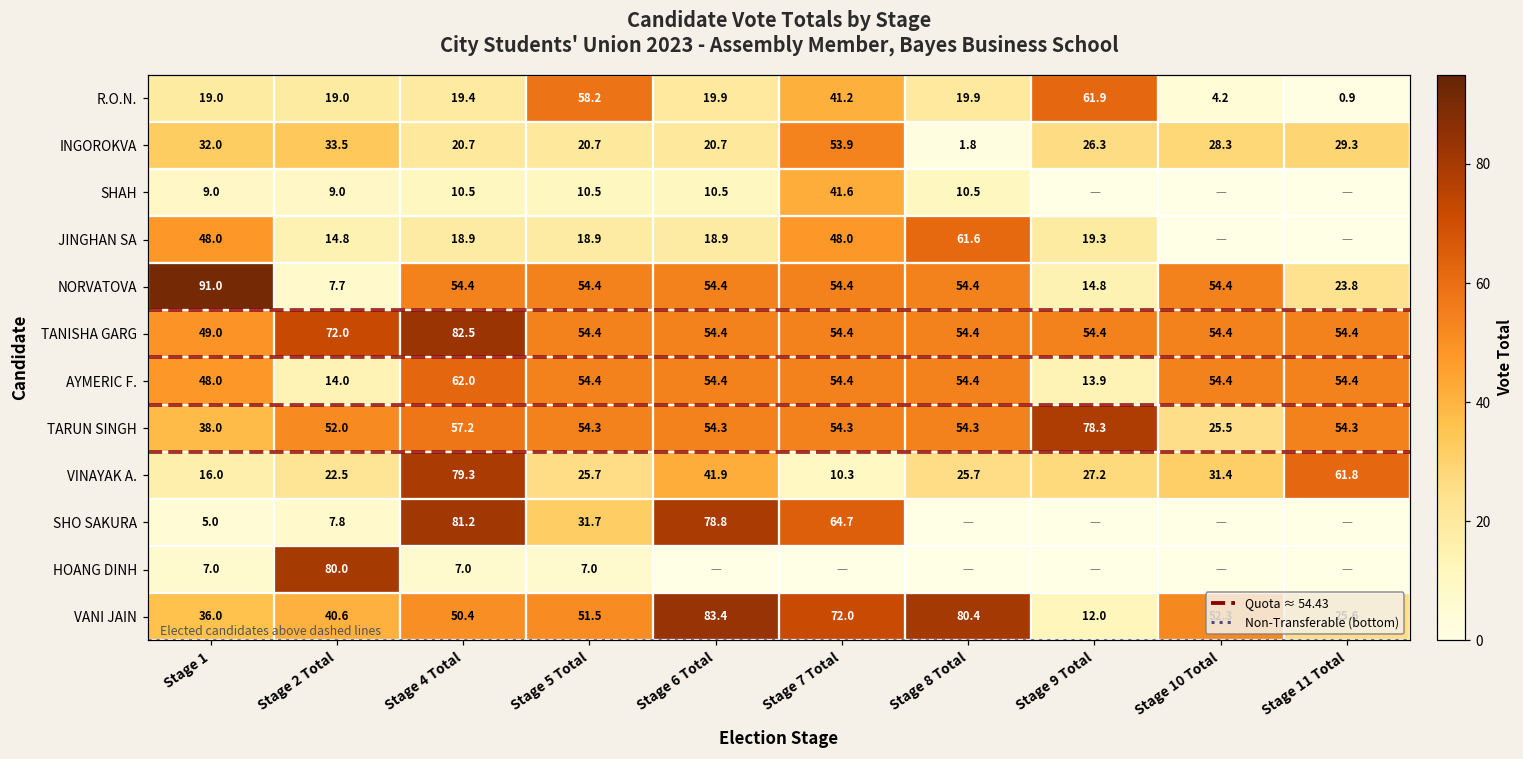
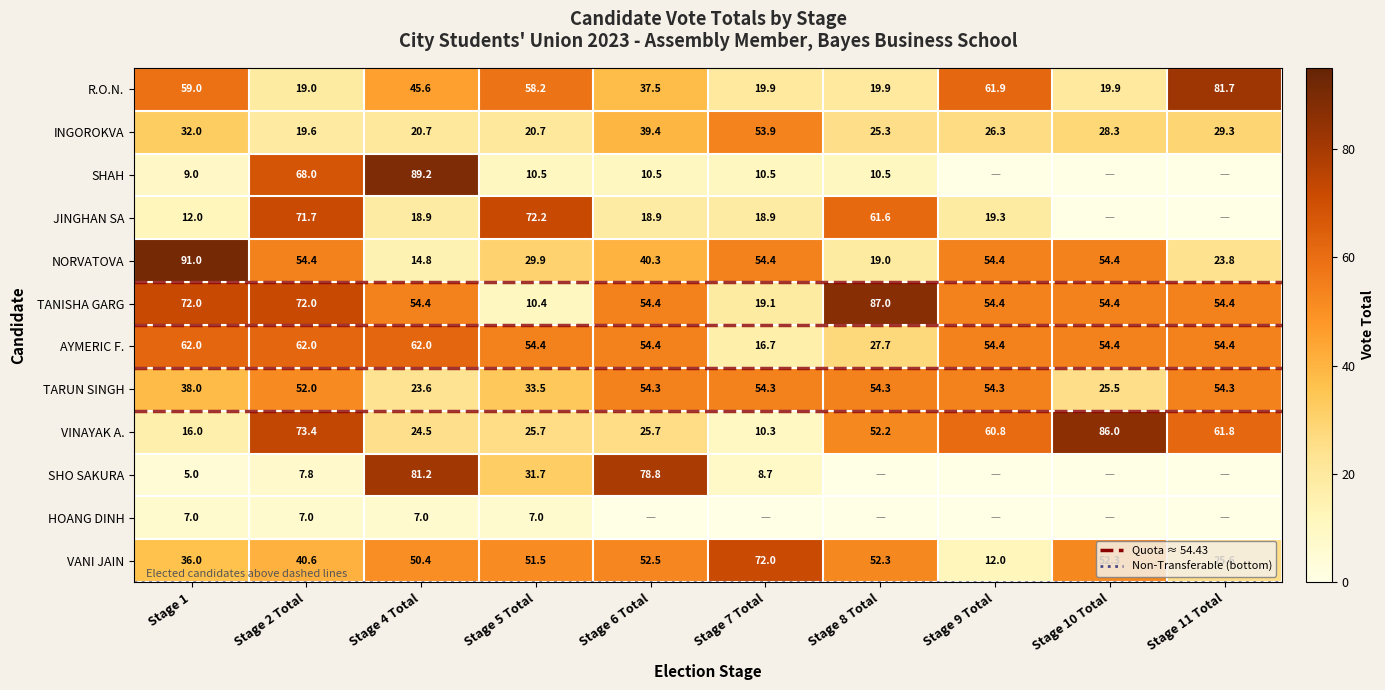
  {
    "R.O.N.": {
-     "Stage 1": 19.0,
+     "Stage 1": 59.0,
      "Stage 2 Total": 19.0,
-     "Stage 4 Total": 19.4,
+     "Stage 4 Total": 45.6,
      "Stage 5 Total": 58.2,
-     "Stage 6 Total": 19.9,
-     "Stage 7 Total": 41.2,
+     "Stage 6 Total": 37.5,
+     "Stage 7 Total": 19.9,
      "Stage 8 Total": 19.9,
      "Stage 9 Total": 61.9,
-     "Stage 10 Total": 4.2,
-     "Stage 11 Total": 0.9
+     "Stage 10 Total": 19.9,
+     "Stage 11 Total": 81.7
    },
    "INGOROKVA": {
      "Stage 1": 32.0,
-     "Stage 2 Total": 33.5,
+     "Stage 2 Total": 19.6,
      "Stage 4 Total": 20.7,
      "Stage 5 Total": 20.7,
-     "Stage 6 Total": 20.7,
+     "Stage 6 Total": 39.4,
      "Stage 7 Total": 53.9,
-     "Stage 8 Total": 1.8,
+     "Stage 8 Total": 25.3,
      "Stage 9 Total": 26.3,
      "Stage 10 Total": 28.3,
      "Stage 11 Total": 29.3
    },
    "SHAH": {
      "Stage 1": 9.0,
-     "Stage 2 Total": 9.0,
-     "Stage 4 Total": 10.5,
+     "Stage 2 Total": 68.0,
+     "Stage 4 Total": 89.2,
      "Stage 5 Total": 10.5,
      "Stage 6 Total": 10.5,
-     "Stage 7 Total": 41.6,
+     "Stage 7 Total": 10.5,
      "Stage 8 Total": 10.5
    },
    "JINGHAN SA": {
-     "Stage 1": 48.0,
-     "Stage 2 Total": 14.8,
+     "Stage 1": 12.0,
+     "Stage 2 Total": 71.7,
      "Stage 4 Total": 18.9,
-     "Stage 5 Total": 18.9,
+     "Stage 5 Total": 72.2,
      "Stage 6 Total": 18.9,
-     "Stage 7 Total": 48.0,
+     "Stage 7 Total": 18.9,
      "Stage 8 Total": 61.6,
      "Stage 9 Total": 19.3
    },
    "NORVATOVA": {
      "Stage 1": 91.0,
-     "Stage 2 Total": 7.7,
-     "Stage 4 Total": 54.4,
-     "Stage 5 Total": 54.4,
-     "Stage 6 Total": 54.4,
+     "Stage 2 Total": 54.4,
+     "Stage 4 Total": 14.8,
+     "Stage 5 Total": 29.9,
+     "Stage 6 Total": 40.3,
      "Stage 7 Total": 54.4,
-     "Stage 8 Total": 54.4,
-     "Stage 9 Total": 14.8,
+     "Stage 8 Total": 19.0,
+     "Stage 9 Total": 54.4,
      "Stage 10 Total": 54.4,
      "Stage 11 Total": 23.8
    },
    "TANISHA GARG": {
-     "Stage 1": 49.0,
+     "Stage 1": 72.0,
      "Stage 2 Total": 72.0,
-     "Stage 4 Total": 82.5,
-     "Stage 5 Total": 54.4,
+     "Stage 4 Total": 54.4,
+     "Stage 5 Total": 10.4,
      "Stage 6 Total": 54.4,
-     "Stage 7 Total": 54.4,
-     "Stage 8 Total": 54.4,
+     "Stage 7 Total": 19.1,
+     "Stage 8 Total": 87.0,
      "Stage 9 Total": 54.4,
      "Stage 10 Total": 54.4,
      "Stage 11 Total": 54.4
    },
    "AYMERIC F.": {
-     "Stage 1": 48.0,
-     "Stage 2 Total": 14.0,
+     "Stage 1": 62.0,
+     "Stage 2 Total": 62.0,
      "Stage 4 Total": 62.0,
      "Stage 5 Total": 54.4,
      "Stage 6 Total": 54.4,
-     "Stage 7 Total": 54.4,
-     "Stage 8 Total": 54.4,
-     "Stage 9 Total": 13.9,
+     "Stage 7 Total": 16.7,
+     "Stage 8 Total": 27.7,
+     "Stage 9 Total": 54.4,
      "Stage 10 Total": 54.4,
      "Stage 11 Total": 54.4
    },
    "TARUN SINGH": {
      "Stage 1": 38.0,
      "Stage 2 Total": 52.0,
-     "Stage 4 Total": 57.2,
-     "Stage 5 Total": 54.3,
+     "Stage 4 Total": 23.6,
+     "Stage 5 Total": 33.5,
      "Stage 6 Total": 54.3,
      "Stage 7 Total": 54.3,
      "Stage 8 Total": 54.3,
-     "Stage 9 Total": 78.3,
+     "Stage 9 Total": 54.3,
      "Stage 10 Total": 25.5,
      "Stage 11 Total": 54.3
    },
    "VINAYAK A.": {
      "Stage 1": 16.0,
-     "Stage 2 Total": 22.5,
-     "Stage 4 Total": 79.3,
+     "Stage 2 Total": 73.4,
+     "Stage 4 Total": 24.5,
      "Stage 5 Total": 25.7,
-     "Stage 6 Total": 41.9,
+     "Stage 6 Total": 25.7,
      "Stage 7 Total": 10.3,
-     "Stage 8 Total": 25.7,
-     "Stage 9 Total": 27.2,
-     "Stage 10 Total": 31.4,
+     "Stage 8 Total": 52.2,
+     "Stage 9 Total": 60.8,
+     "Stage 10 Total": 86.0,
      "Stage 11 Total": 61.8
    },
    "SHO SAKURA": {
      "Stage 1": 5.0,
      "Stage 2 Total": 7.8,
      "Stage 4 Total": 81.2,
      "Stage 5 Total": 31.7,
      "Stage 6 Total": 78.8,
-     "Stage 7 Total": 64.7
+     "Stage 7 Total": 8.7
    },
    "HOANG DINH": {
      "Stage 1": 7.0,
-     "Stage 2 Total": 80.0,
+     "Stage 2 Total": 7.0,
      "Stage 4 Total": 7.0,
      "Stage 5 Total": 7.0
    },
    "VANI JAIN": {
      "Stage 2 Total": 40.6,
      "Stage 4 Total": 50.4,
      "Stage 5 Total": 51.5,
-     "Stage 6 Total": 83.4,
+     "Stage 6 Total": 52.5,
      "Stage 7 Total": 72.0,
-     "Stage 8 Total": 80.4,
+     "Stage 8 Total": 52.3,
      "Stage 9 Total": 12.0
    }
  }
